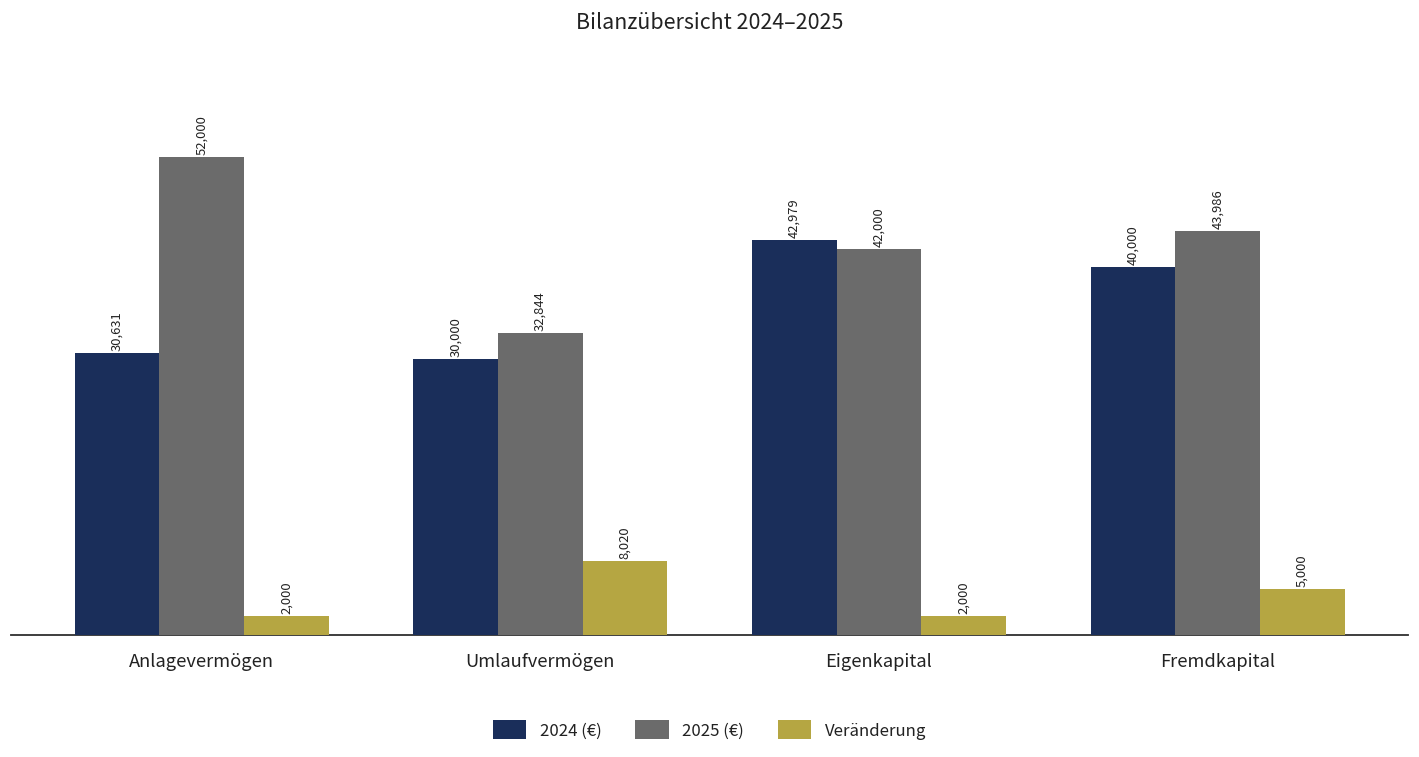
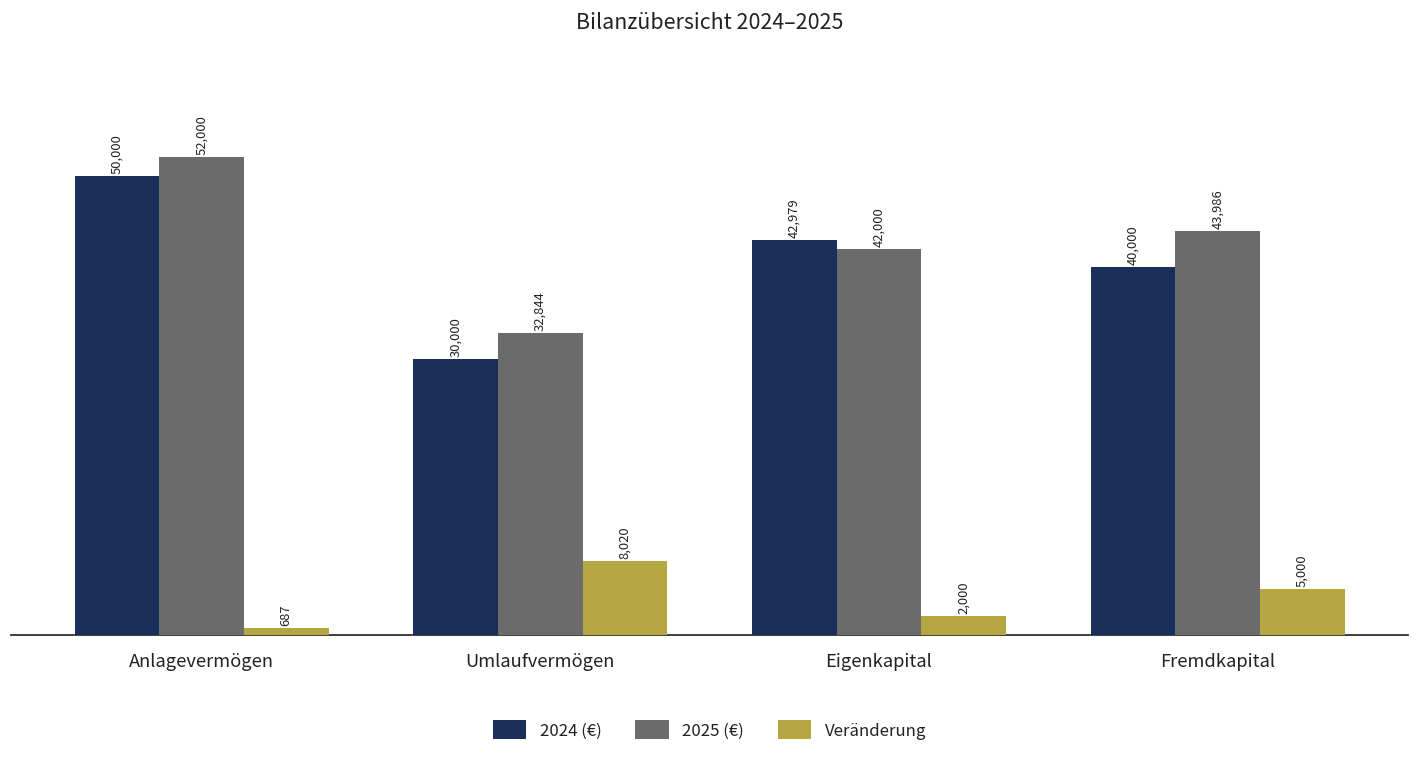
  {
    "2024 (€)": {
-     "Anlagevermögen": "30,631",
+     "Anlagevermögen": "50,000",
      "Umlaufvermögen": "30,000",
      "Eigenkapital": "42,979",
      "Fremdkapital": "40,000"
    },
    "2025 (€)": {
      "Anlagevermögen": "52,000",
      "Umlaufvermögen": "32,844",
      "Eigenkapital": "42,000",
      "Fremdkapital": "43,986"
    },
    "Veränderung": {
-     "Anlagevermögen": "2,000",
+     "Anlagevermögen": "687",
      "Umlaufvermögen": "8,020",
      "Eigenkapital": "2,000",
      "Fremdkapital": "5,000"
    }
  }
